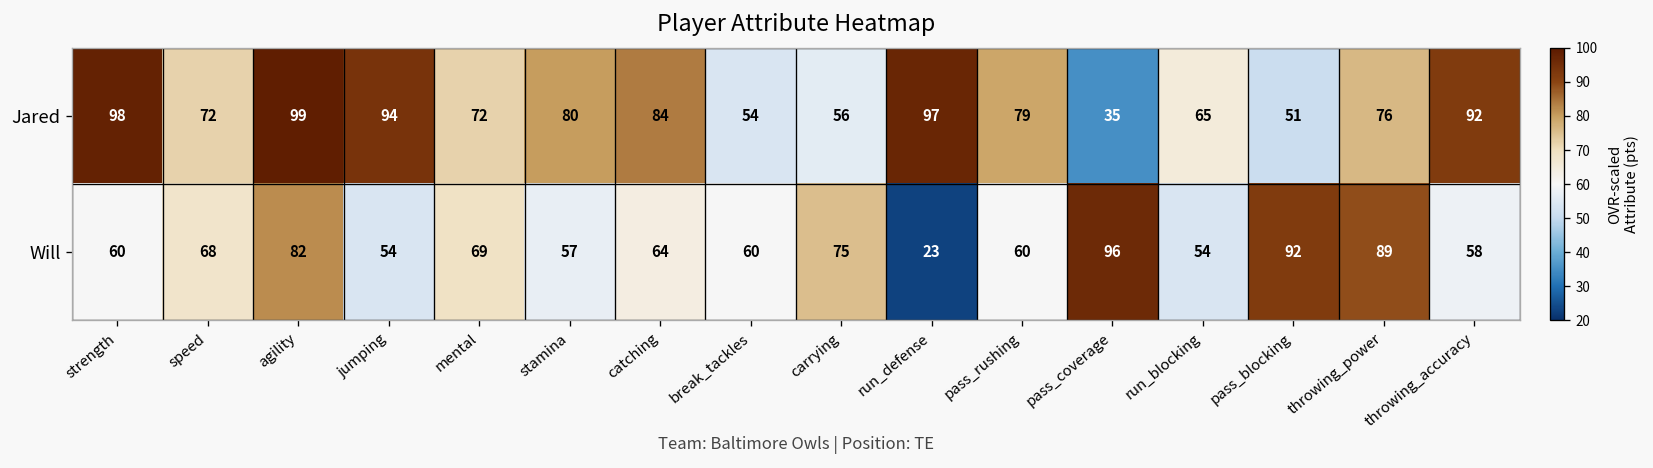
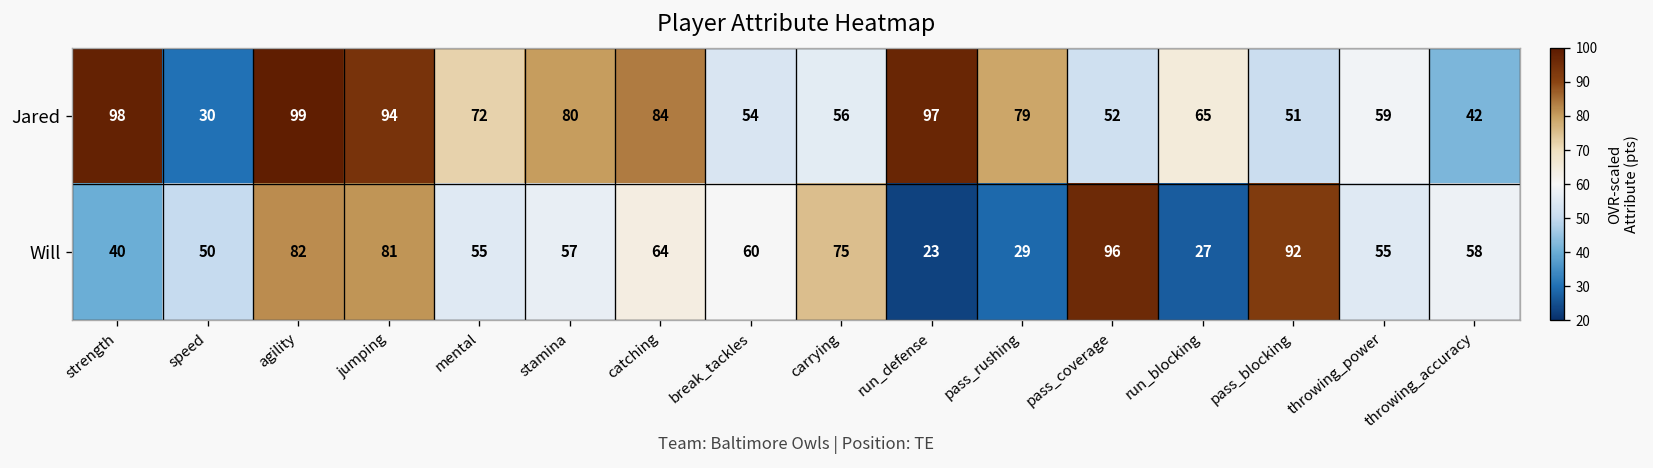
  {
    "Jared": {
      "strength": 98,
-     "speed": 72,
+     "speed": 30,
      "agility": 99,
      "jumping": 94,
      "mental": 72,
      "stamina": 80,
      "catching": 84,
      "break_tackles": 54,
      "carrying": 56,
      "run_defense": 97,
      "pass_rushing": 79,
-     "pass_coverage": 35,
+     "pass_coverage": 52,
      "run_blocking": 65,
      "pass_blocking": 51,
-     "throwing_power": 76,
-     "throwing_accuracy": 92
+     "throwing_power": 59,
+     "throwing_accuracy": 42
    },
    "Will": {
-     "strength": 60,
-     "speed": 68,
+     "strength": 40,
+     "speed": 50,
      "agility": 82,
-     "jumping": 54,
-     "mental": 69,
+     "jumping": 81,
+     "mental": 55,
      "stamina": 57,
      "catching": 64,
      "break_tackles": 60,
      "carrying": 75,
      "run_defense": 23,
-     "pass_rushing": 60,
+     "pass_rushing": 29,
      "pass_coverage": 96,
-     "run_blocking": 54,
+     "run_blocking": 27,
      "pass_blocking": 92,
-     "throwing_power": 89,
+     "throwing_power": 55,
      "throwing_accuracy": 58
    }
  }
